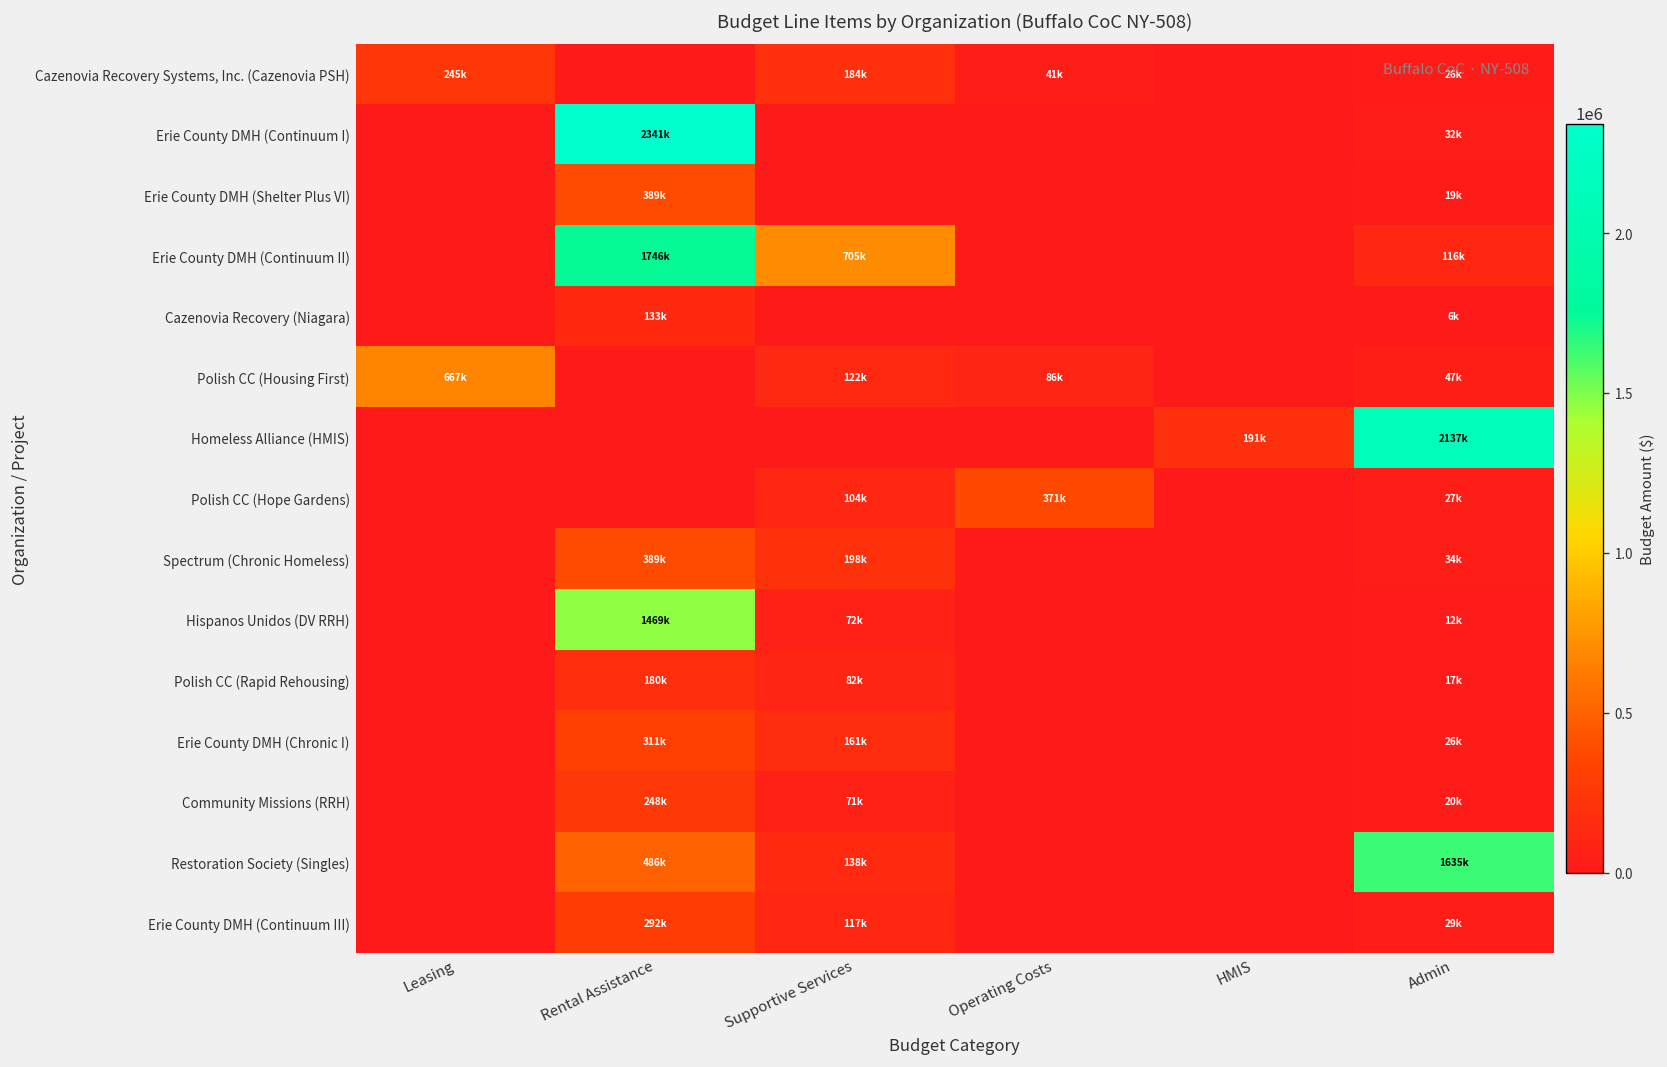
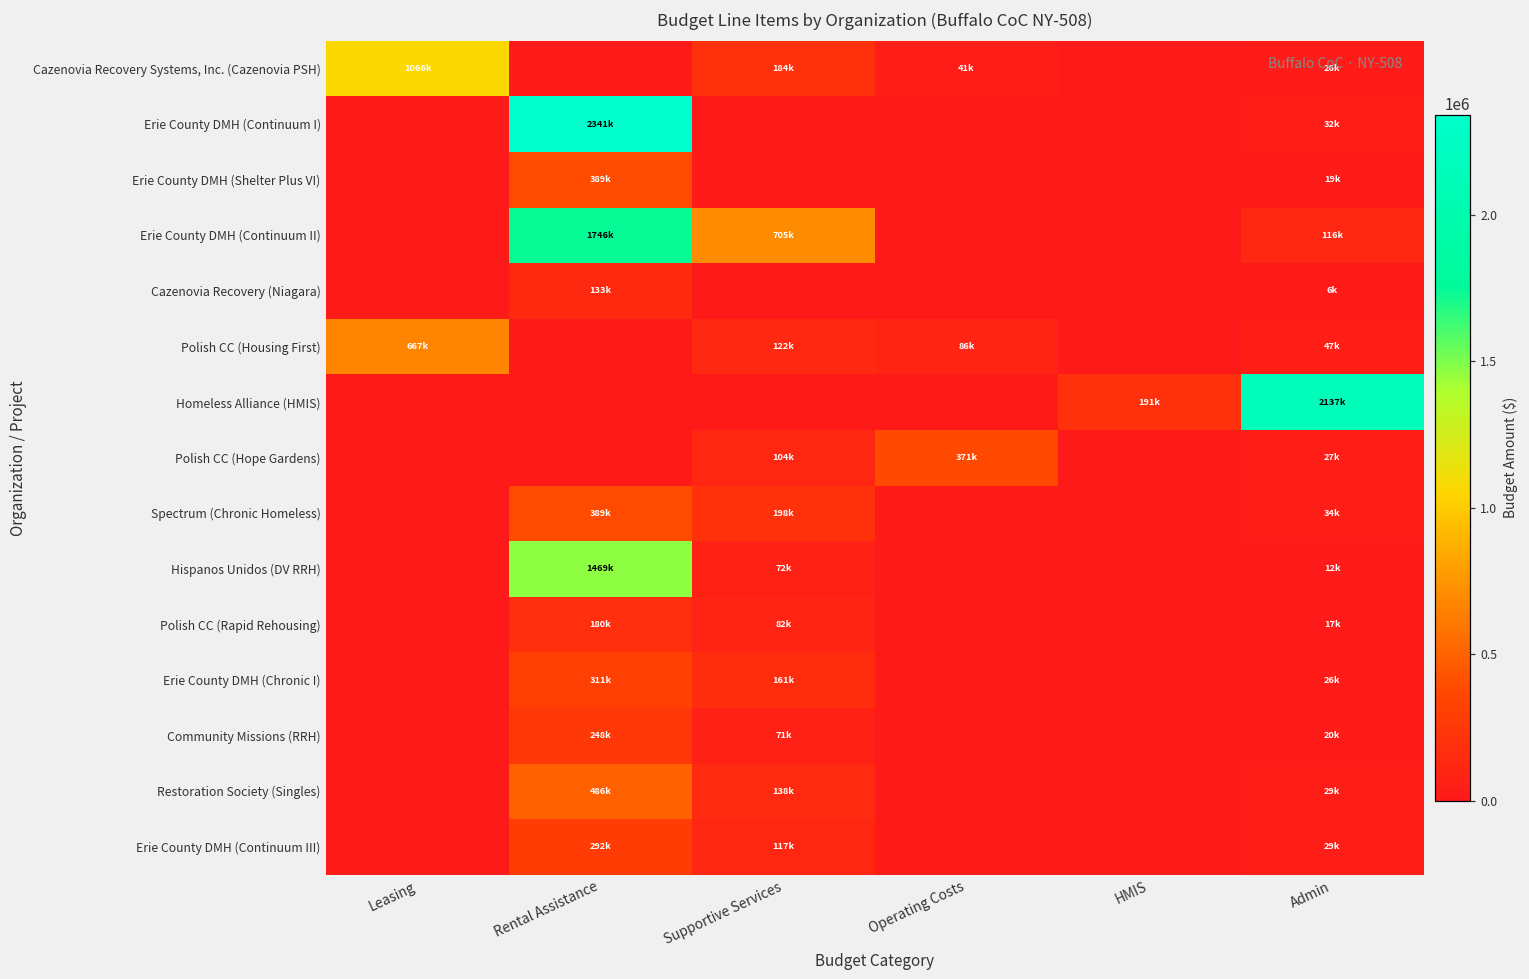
  {
    "Cazenovia Recovery Systems, Inc. (Cazenovia PSH)": {
-     "Leasing": "245k",
+     "Leasing": "1066k",
      "Supportive Services": "184k",
      "Operating Costs": "41k"
    },
    "Erie County DMH (Continuum I)": {
      "Rental Assistance": "2341k",
      "Admin": "32k"
    },
    "Erie County DMH (Shelter Plus VI)": {
      "Rental Assistance": "389k",
      "Admin": "19k"
    },
    "Erie County DMH (Continuum II)": {
      "Rental Assistance": "1746k",
      "Supportive Services": "705k",
      "Admin": "116k"
    },
    "Cazenovia Recovery (Niagara)": {
      "Rental Assistance": "133k",
      "Admin": "6k"
    },
    "Polish CC (Housing First)": {
      "Leasing": "667k",
      "Supportive Services": "122k",
      "Operating Costs": "86k",
      "Admin": "47k"
    },
    "Homeless Alliance (HMIS)": {
      "HMIS": "191k",
      "Admin": "2137k"
    },
    "Polish CC (Hope Gardens)": {
      "Supportive Services": "104k",
      "Operating Costs": "371k",
      "Admin": "27k"
    },
    "Spectrum (Chronic Homeless)": {
      "Rental Assistance": "389k",
      "Supportive Services": "198k",
      "Admin": "34k"
    },
    "Hispanos Unidos (DV RRH)": {
      "Rental Assistance": "1469k",
      "Supportive Services": "72k",
      "Admin": "12k"
    },
    "Polish CC (Rapid Rehousing)": {
      "Rental Assistance": "180k",
      "Supportive Services": "82k",
      "Admin": "17k"
    },
    "Erie County DMH (Chronic I)": {
      "Rental Assistance": "311k",
      "Supportive Services": "161k",
      "Admin": "26k"
    },
    "Community Missions (RRH)": {
      "Rental Assistance": "248k",
      "Supportive Services": "71k",
      "Admin": "20k"
    },
    "Restoration Society (Singles)": {
      "Rental Assistance": "486k",
      "Supportive Services": "138k",
-     "Admin": "1635k"
+     "Admin": "29k"
    },
    "Erie County DMH (Continuum III)": {
      "Rental Assistance": "292k",
      "Supportive Services": "117k",
      "Admin": "29k"
    }
  }
